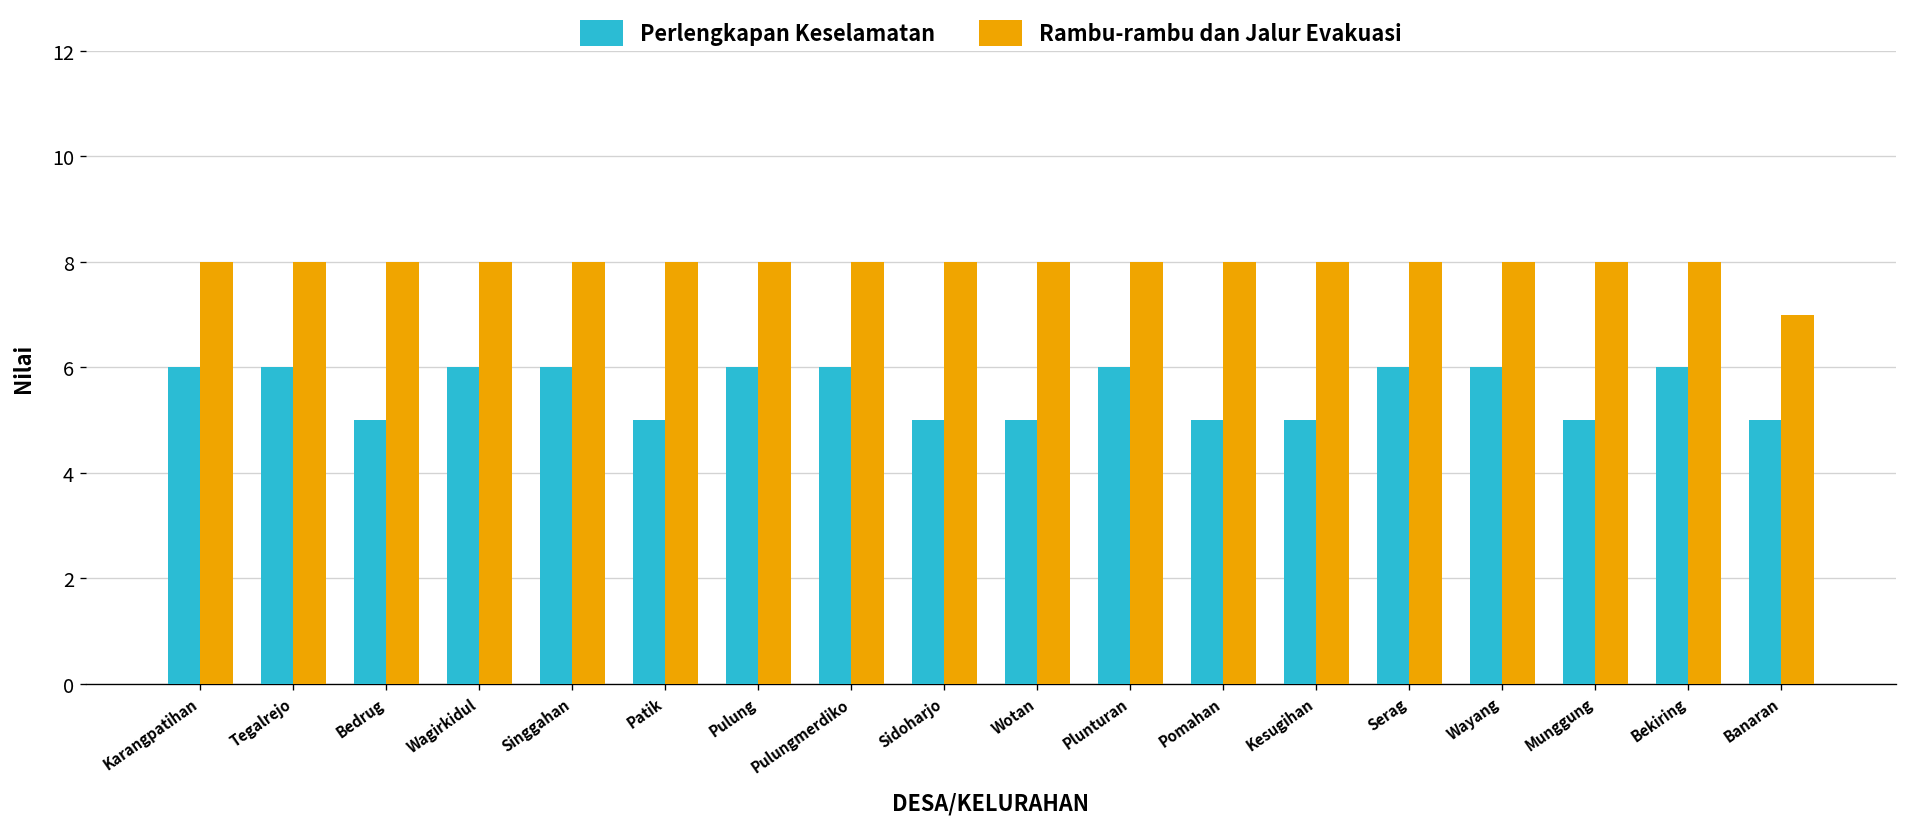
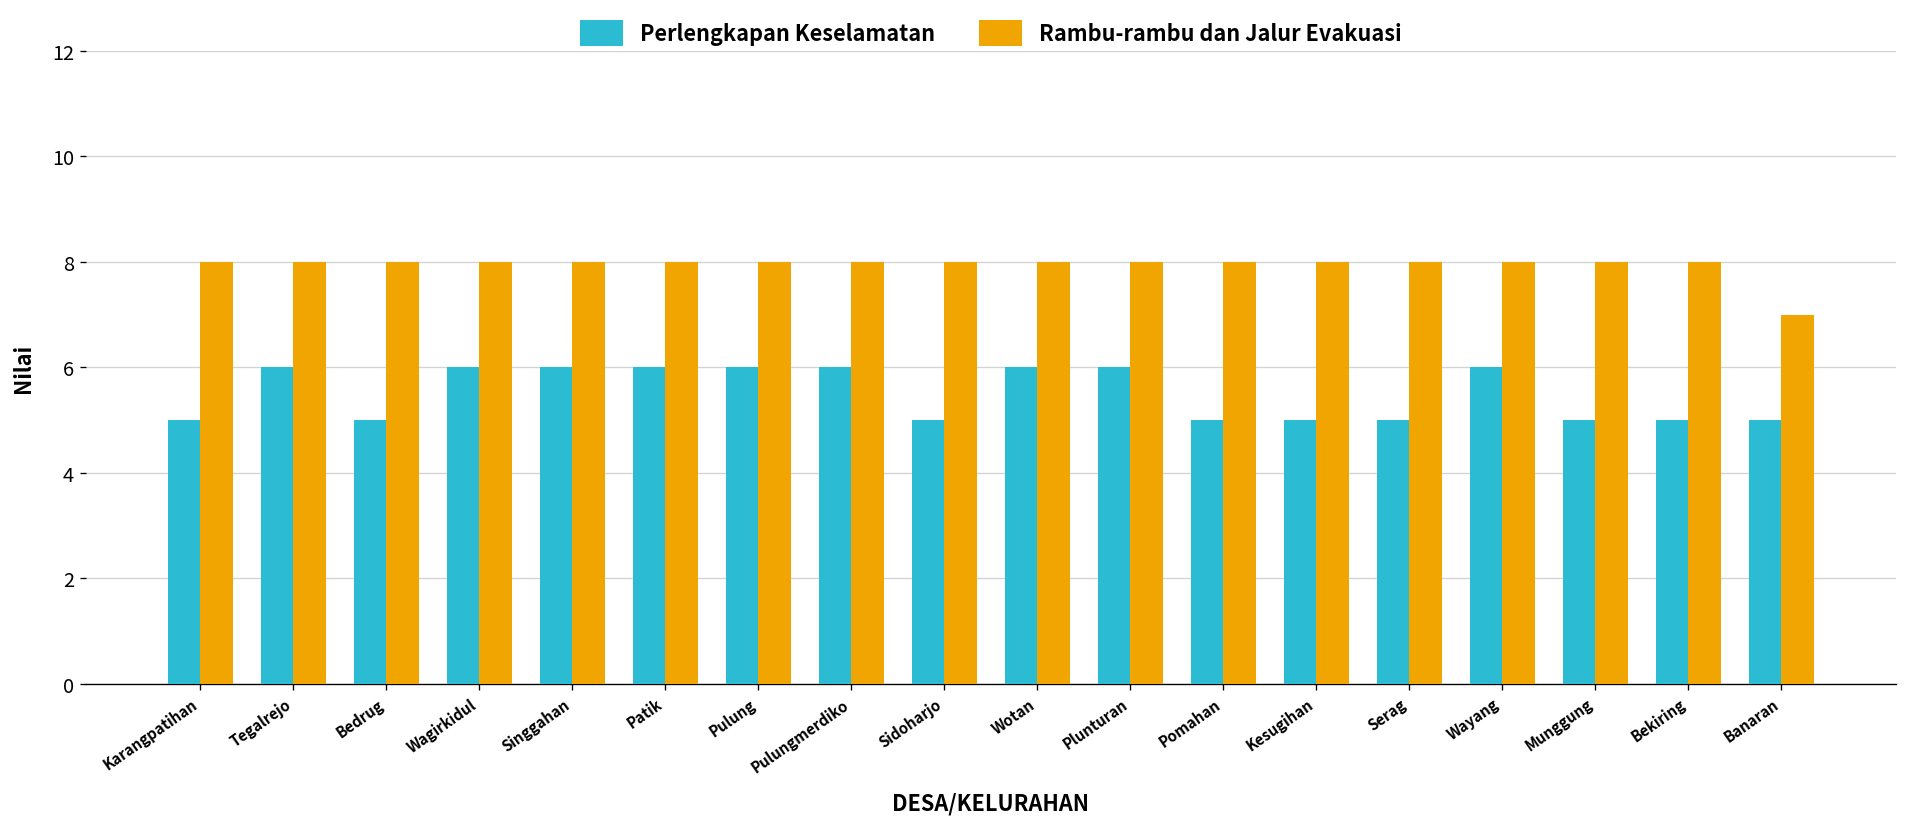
  {
    "Perlengkapan Keselamatan": {
-     "Karangpatihan": 6,
+     "Karangpatihan": 5,
      "Tegalrejo": 6,
      "Bedrug": 5,
      "Wagirkidul": 6,
      "Singgahan": 6,
-     "Patik": 5,
+     "Patik": 6,
      "Pulung": 6,
      "Pulungmerdiko": 6,
      "Sidoharjo": 5,
-     "Wotan": 5,
+     "Wotan": 6,
      "Plunturan": 6,
      "Pomahan": 5,
      "Kesugihan": 5,
-     "Serag": 6,
+     "Serag": 5,
      "Wayang": 6,
      "Munggung": 5,
-     "Bekiring": 6,
+     "Bekiring": 5,
      "Banaran": 5
    },
    "Rambu-rambu dan Jalur Evakuasi": {
      "Karangpatihan": 8,
      "Tegalrejo": 8,
      "Bedrug": 8,
      "Wagirkidul": 8,
      "Singgahan": 8,
      "Patik": 8,
      "Pulung": 8,
      "Pulungmerdiko": 8,
      "Sidoharjo": 8,
      "Wotan": 8,
      "Plunturan": 8,
      "Pomahan": 8,
      "Kesugihan": 8,
      "Serag": 8,
      "Wayang": 8,
      "Munggung": 8,
      "Bekiring": 8,
      "Banaran": 7
    }
  }
